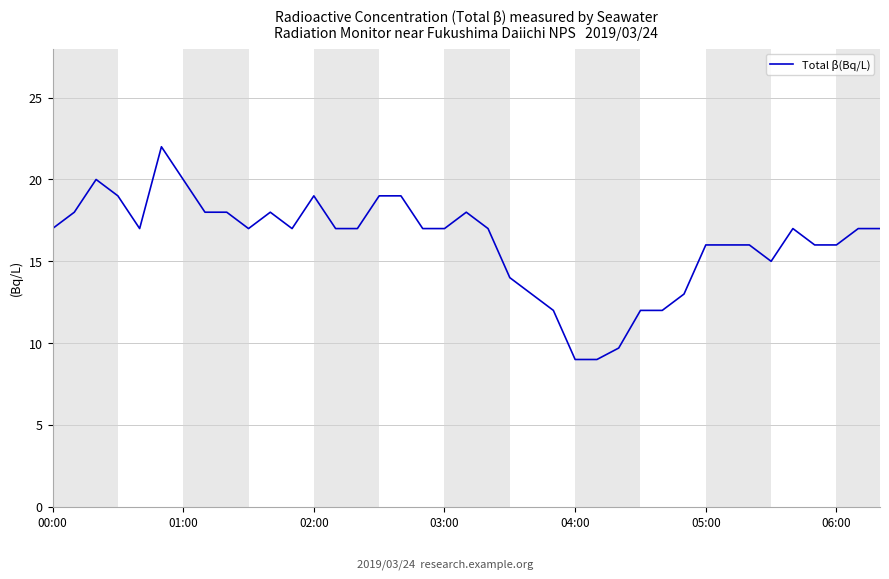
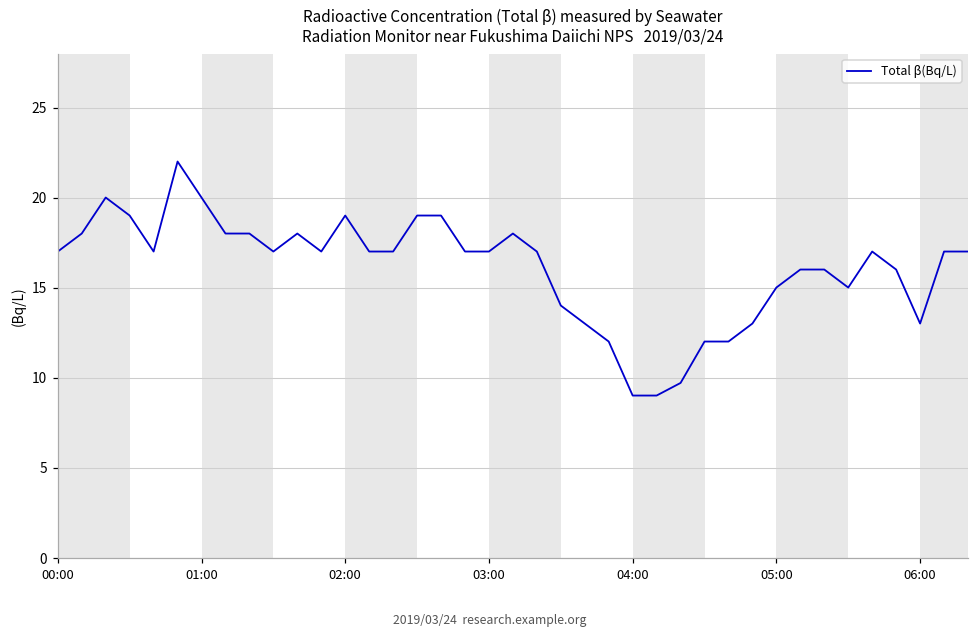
  {
    "00:00": 17,
    "01:00": 20,
    "02:00": 19,
    "03:00": 17,
    "04:00": 9,
-   "05:00": 16,
-   "06:00": 16
+   "05:00": 15,
+   "06:00": 13
  }
